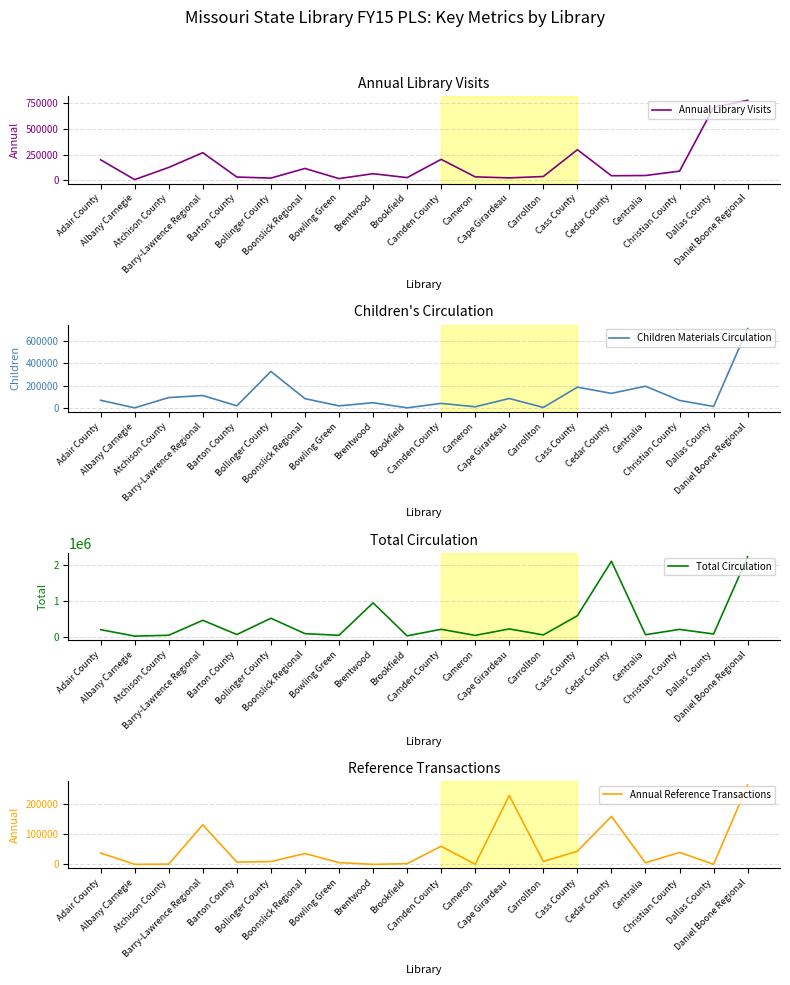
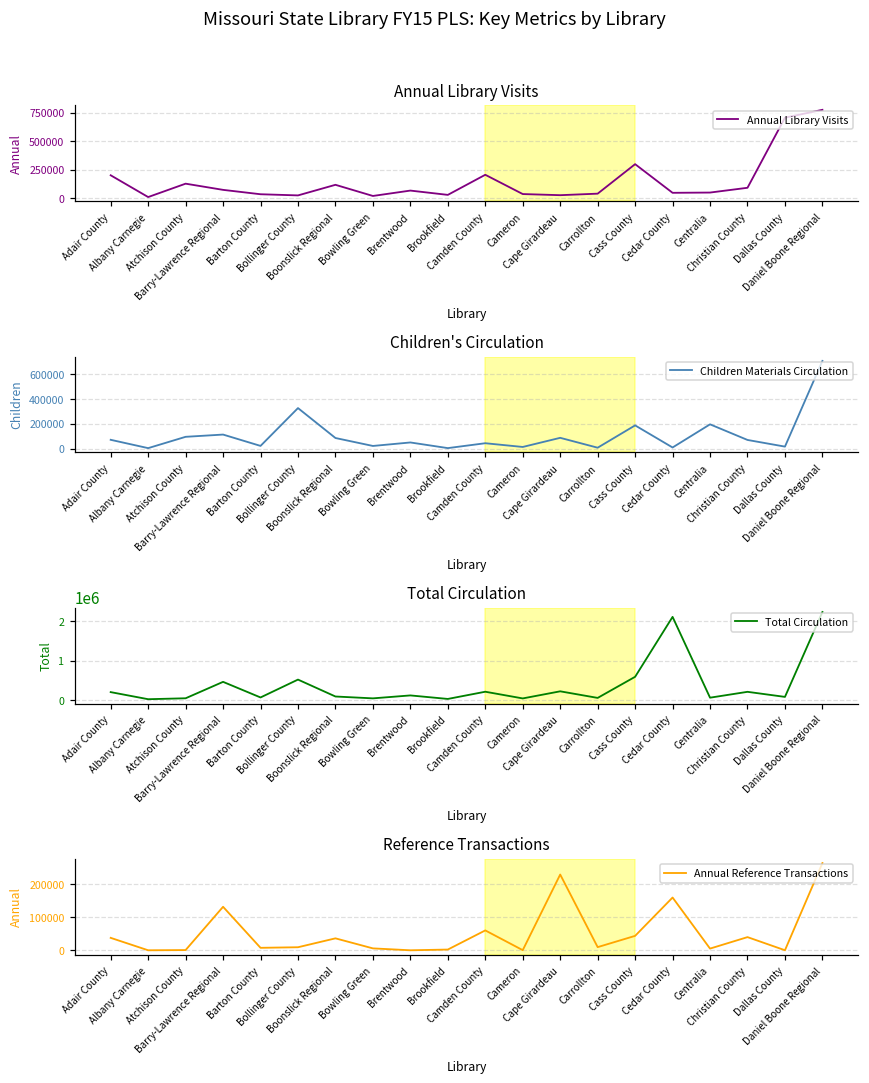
  {
    "Annual Library Visits": {
      "Adair County": 200000,
      "Albany Carnegie": 10000,
      "Atchison County": 130000,
-     "Barry-Lawrence Regional": 270000,
+     "Barry-Lawrence Regional": 70000,
      "Barton County": 30000,
      "Bollinger County": 20000,
      "Boonslick Regional": 120000,
      "Bowling Green": 20000,
      "Brentwood": 70000,
      "Brookfield": 30000,
      "Camden County": 200000,
      "Cameron": 30000,
      "Cape Girardeau": 20000,
      "Carrollton": 40000,
      "Cass County": 300000,
      "Cedar County": 50000,
      "Centralia": 50000,
      "Christian County": 90000,
      "Daniel Boone Regional": 780000
    },
    "Children's Circulation": {
      "Adair County": 70000,
      "Albany Carnegie": 0,
      "Atchison County": 100000,
      "Barry-Lawrence Regional": 110000,
      "Barton County": 20000,
      "Bollinger County": 330000,
      "Boonslick Regional": 90000,
      "Bowling Green": 20000,
      "Brentwood": 50000,
      "Brookfield": 10000,
      "Camden County": 40000,
      "Cameron": 10000,
      "Cape Girardeau": 90000,
      "Carrollton": 10000,
      "Cass County": 190000,
-     "Cedar County": 130000,
+     "Cedar County": 10000,
      "Centralia": 200000,
      "Christian County": 70000,
      "Dallas County": 20000,
      "Daniel Boone Regional": 710000
    },
    "Total Circulation": {
      "Adair County": 200000,
      "Albany Carnegie": 0,
      "Atchison County": 0,
      "Barry-Lawrence Regional": 500000,
      "Barton County": 100000,
      "Bollinger County": 500000,
      "Boonslick Regional": 100000,
      "Bowling Green": 0,
-     "Brentwood": 1000000,
+     "Brentwood": 100000,
      "Brookfield": 0,
      "Camden County": 200000,
      "Cameron": 0,
      "Cape Girardeau": 200000,
      "Carrollton": 100000,
      "Cass County": 600000,
      "Cedar County": 2100000,
      "Centralia": 100000,
      "Christian County": 200000,
      "Dallas County": 100000,
      "Daniel Boone Regional": 2200000
    },
    "Reference Transactions": {
      "Adair County": 40000,
      "Albany Carnegie": 0,
      "Atchison County": 0,
      "Barry-Lawrence Regional": 130000,
      "Barton County": 10000,
      "Bollinger County": 10000,
      "Boonslick Regional": 40000,
      "Bowling Green": 10000,
      "Brentwood": 0,
      "Brookfield": 0,
      "Camden County": 60000,
      "Cameron": 0,
      "Cape Girardeau": 230000,
      "Carrollton": 10000,
      "Cass County": 40000,
      "Cedar County": 160000,
      "Centralia": 10000,
      "Christian County": 40000,
      "Dallas County": 0,
      "Daniel Boone Regional": 260000
    }
  }
